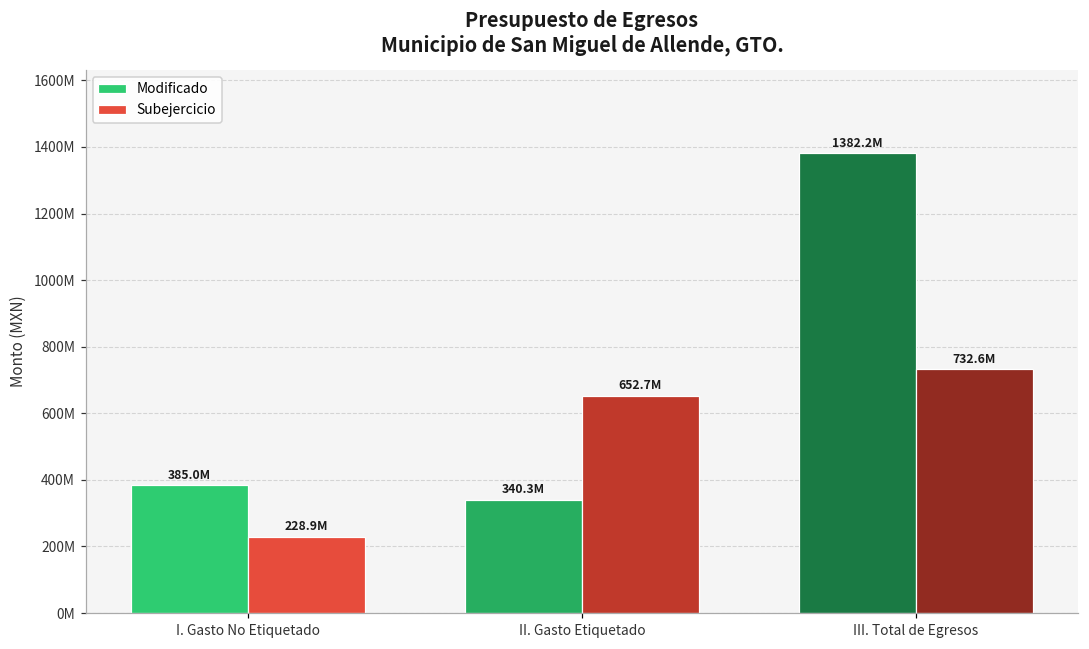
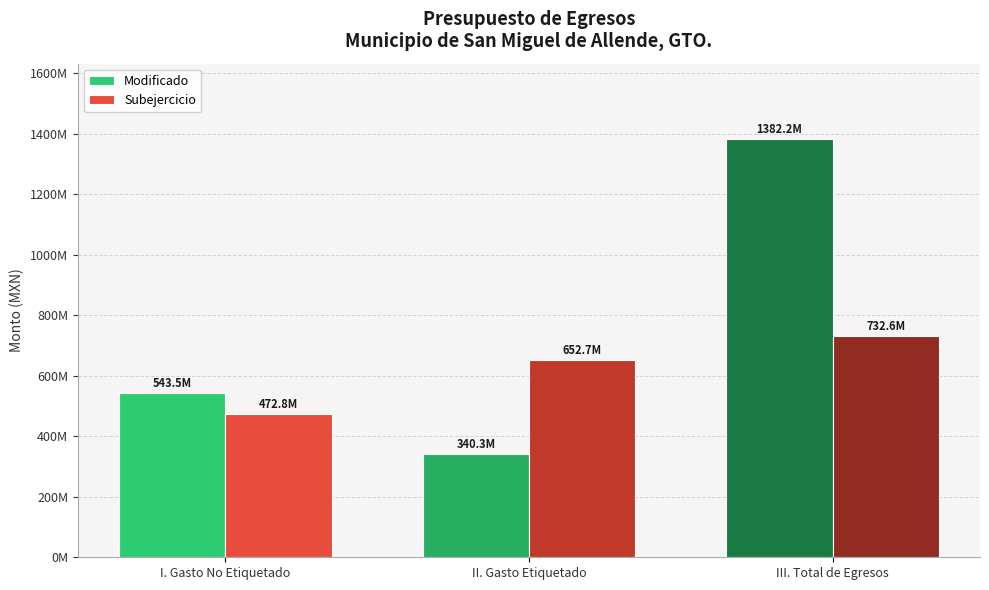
  {
    "Modificado": {
-     "I. Gasto No Etiquetado": "385.0M",
+     "I. Gasto No Etiquetado": "543.5M",
      "II. Gasto Etiquetado": "340.3M",
      "III. Total de Egresos": "1382.2M"
    },
    "Subejercicio": {
-     "I. Gasto No Etiquetado": "228.9M",
+     "I. Gasto No Etiquetado": "472.8M",
      "II. Gasto Etiquetado": "652.7M",
      "III. Total de Egresos": "732.6M"
    }
  }
